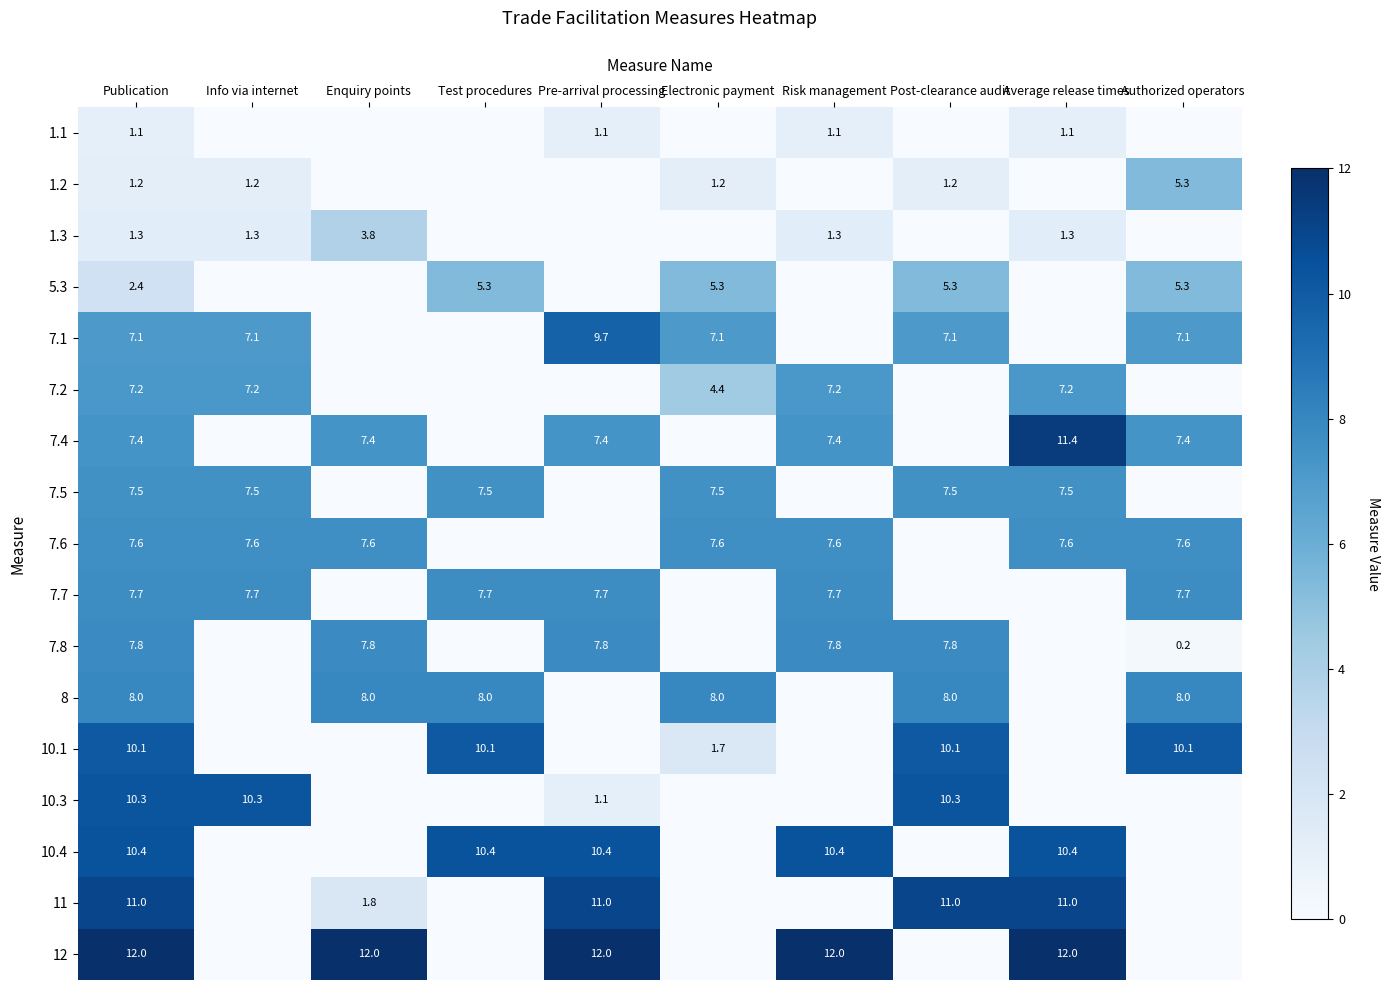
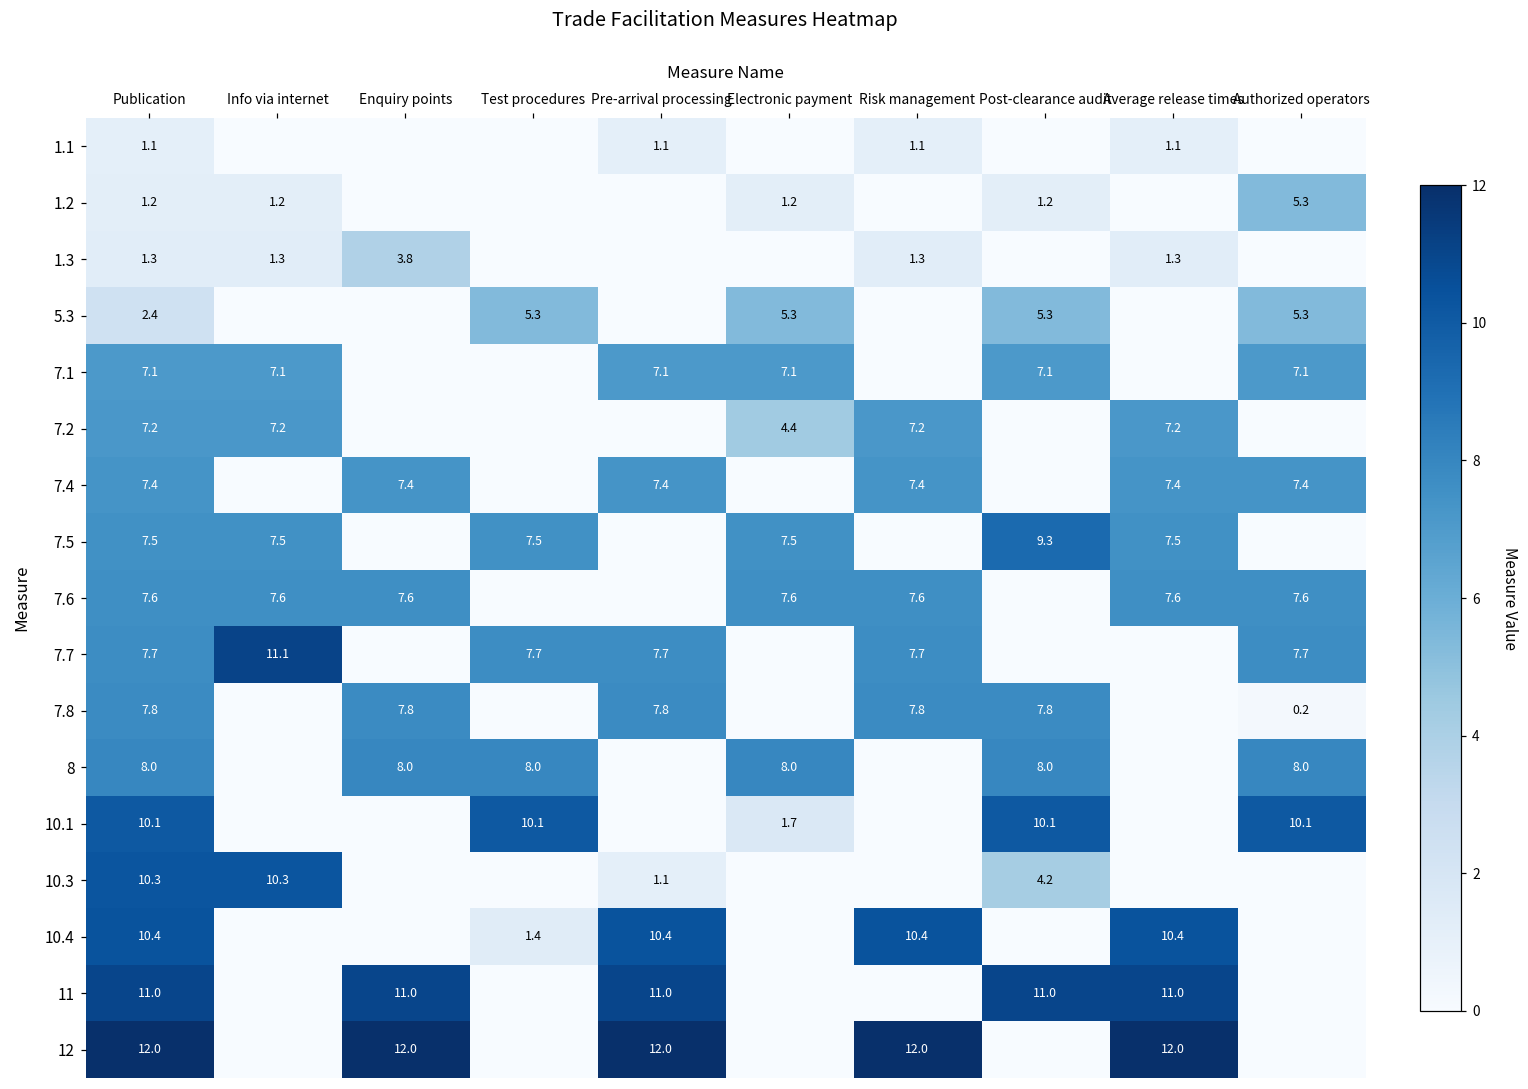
  {
    "1.1": {
      "Publication": 1.1,
      "Pre-arrival processing": 1.1,
      "Risk management": 1.1,
      "Average release times": 1.1
    },
    "1.2": {
      "Publication": 1.2,
      "Info via internet": 1.2,
      "Electronic payment": 1.2,
      "Post-clearance audit": 1.2,
      "Authorized operators": 5.3
    },
    "1.3": {
      "Publication": 1.3,
      "Info via internet": 1.3,
      "Enquiry points": 3.8,
      "Risk management": 1.3,
      "Average release times": 1.3
    },
    "5.3": {
      "Publication": 2.4,
      "Test procedures": 5.3,
      "Electronic payment": 5.3,
      "Post-clearance audit": 5.3,
      "Authorized operators": 5.3
    },
    "7.1": {
      "Publication": 7.1,
      "Info via internet": 7.1,
-     "Pre-arrival processing": 9.7,
+     "Pre-arrival processing": 7.1,
      "Electronic payment": 7.1,
      "Post-clearance audit": 7.1,
      "Authorized operators": 7.1
    },
    "7.2": {
      "Publication": 7.2,
      "Info via internet": 7.2,
      "Electronic payment": 4.4,
      "Risk management": 7.2,
      "Average release times": 7.2
    },
    "7.4": {
      "Publication": 7.4,
      "Enquiry points": 7.4,
      "Pre-arrival processing": 7.4,
      "Risk management": 7.4,
-     "Average release times": 11.4,
+     "Average release times": 7.4,
      "Authorized operators": 7.4
    },
    "7.5": {
      "Publication": 7.5,
      "Info via internet": 7.5,
      "Test procedures": 7.5,
      "Electronic payment": 7.5,
-     "Post-clearance audit": 7.5,
+     "Post-clearance audit": 9.3,
      "Average release times": 7.5
    },
    "7.6": {
      "Publication": 7.6,
      "Info via internet": 7.6,
      "Enquiry points": 7.6,
      "Electronic payment": 7.6,
      "Risk management": 7.6,
      "Average release times": 7.6,
      "Authorized operators": 7.6
    },
    "7.7": {
      "Publication": 7.7,
-     "Info via internet": 7.7,
+     "Info via internet": 11.1,
      "Test procedures": 7.7,
      "Pre-arrival processing": 7.7,
      "Risk management": 7.7,
      "Authorized operators": 7.7
    },
    "7.8": {
      "Publication": 7.8,
      "Enquiry points": 7.8,
      "Pre-arrival processing": 7.8,
      "Risk management": 7.8,
      "Post-clearance audit": 7.8,
      "Authorized operators": 0.2
    },
    "8": {
      "Publication": 8.0,
      "Enquiry points": 8.0,
      "Test procedures": 8.0,
      "Electronic payment": 8.0,
      "Post-clearance audit": 8.0,
      "Authorized operators": 8.0
    },
    "10.1": {
      "Publication": 10.1,
      "Test procedures": 10.1,
      "Electronic payment": 1.7,
      "Post-clearance audit": 10.1,
      "Authorized operators": 10.1
    },
    "10.3": {
      "Publication": 10.3,
      "Info via internet": 10.3,
      "Pre-arrival processing": 1.1,
-     "Post-clearance audit": 10.3
+     "Post-clearance audit": 4.2
    },
    "10.4": {
      "Publication": 10.4,
-     "Test procedures": 10.4,
+     "Test procedures": 1.4,
      "Pre-arrival processing": 10.4,
      "Risk management": 10.4,
      "Average release times": 10.4
    },
    "11": {
      "Publication": 11.0,
-     "Enquiry points": 1.8,
+     "Enquiry points": 11.0,
      "Pre-arrival processing": 11.0,
      "Post-clearance audit": 11.0,
      "Average release times": 11.0
    },
    "12": {
      "Publication": 12.0,
      "Enquiry points": 12.0,
      "Pre-arrival processing": 12.0,
      "Risk management": 12.0,
      "Average release times": 12.0
    }
  }
